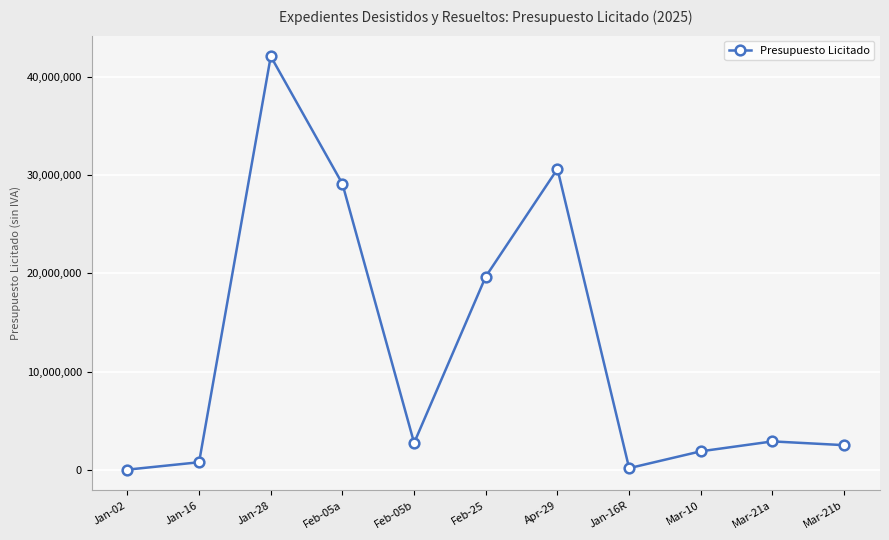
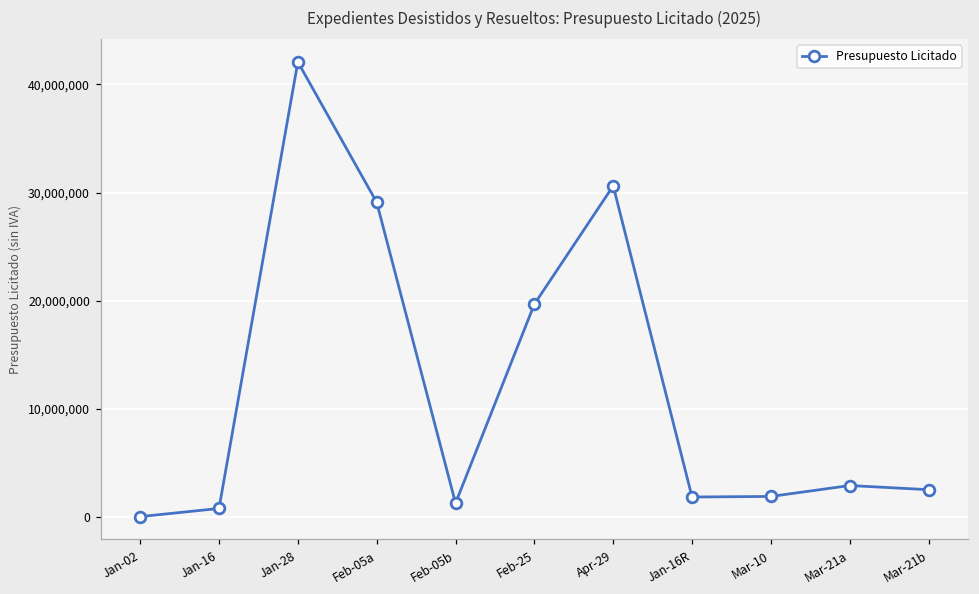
  {
    "Jan-02": "0",
    "Jan-16": "1,000,000",
    "Jan-28": "42,000,000",
    "Feb-05a": "29,000,000",
-   "Feb-05b": "3,000,000",
+   "Feb-05b": "1,000,000",
    "Feb-25": "20,000,000",
    "Apr-29": "31,000,000",
-   "Jan-16R": "0",
+   "Jan-16R": "2,000,000",
    "Mar-10": "2,000,000",
    "Mar-21a": "3,000,000",
    "Mar-21b": "3,000,000"
  }
